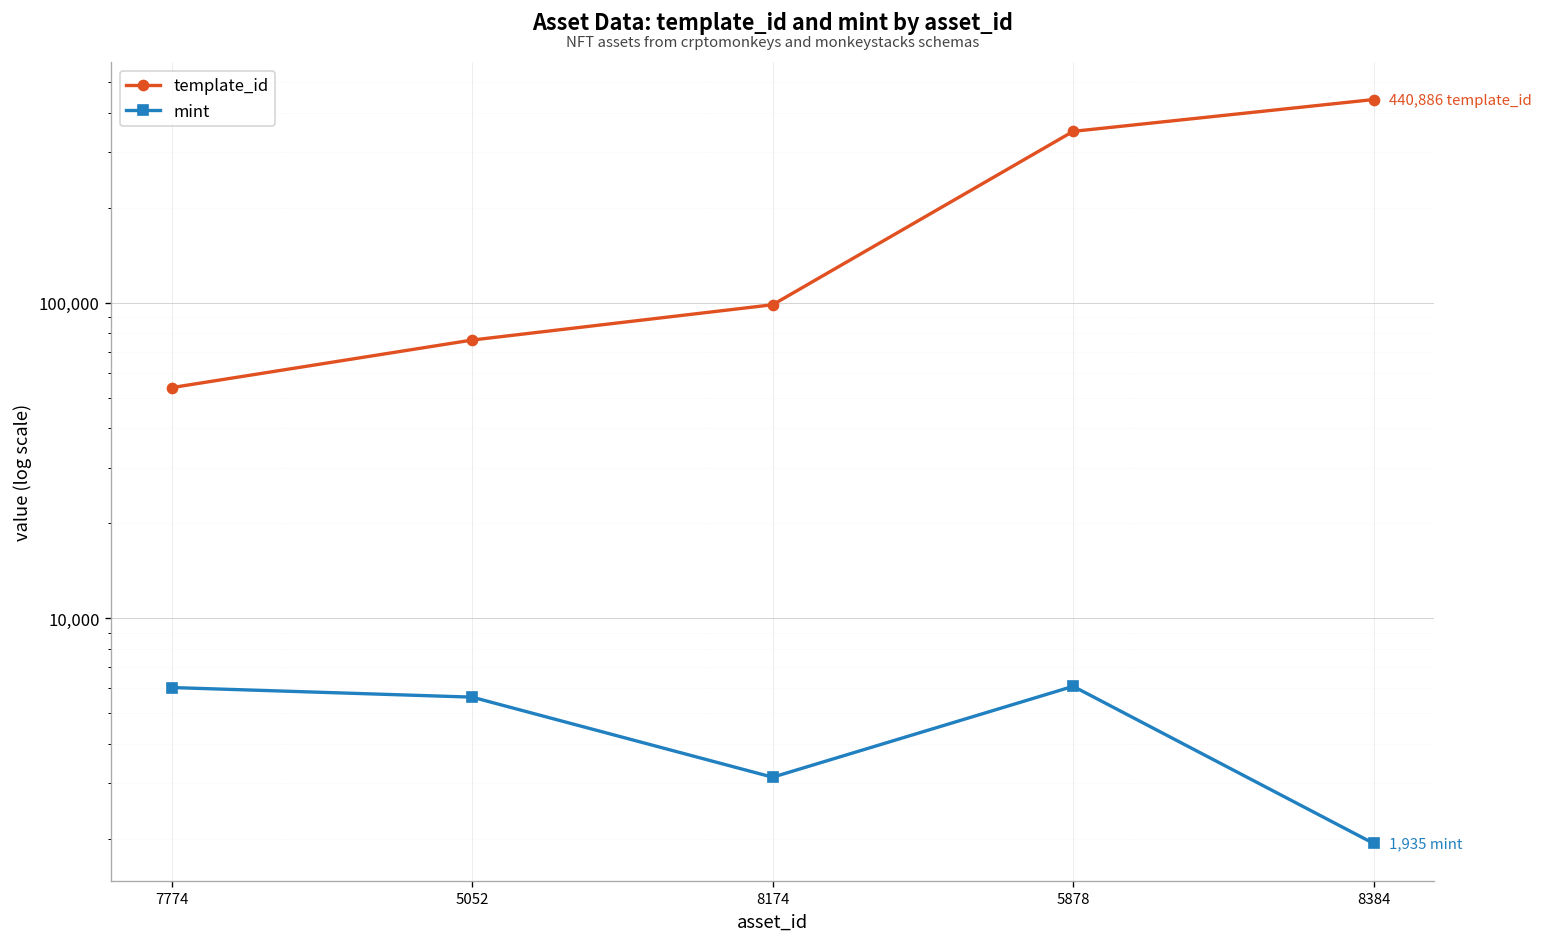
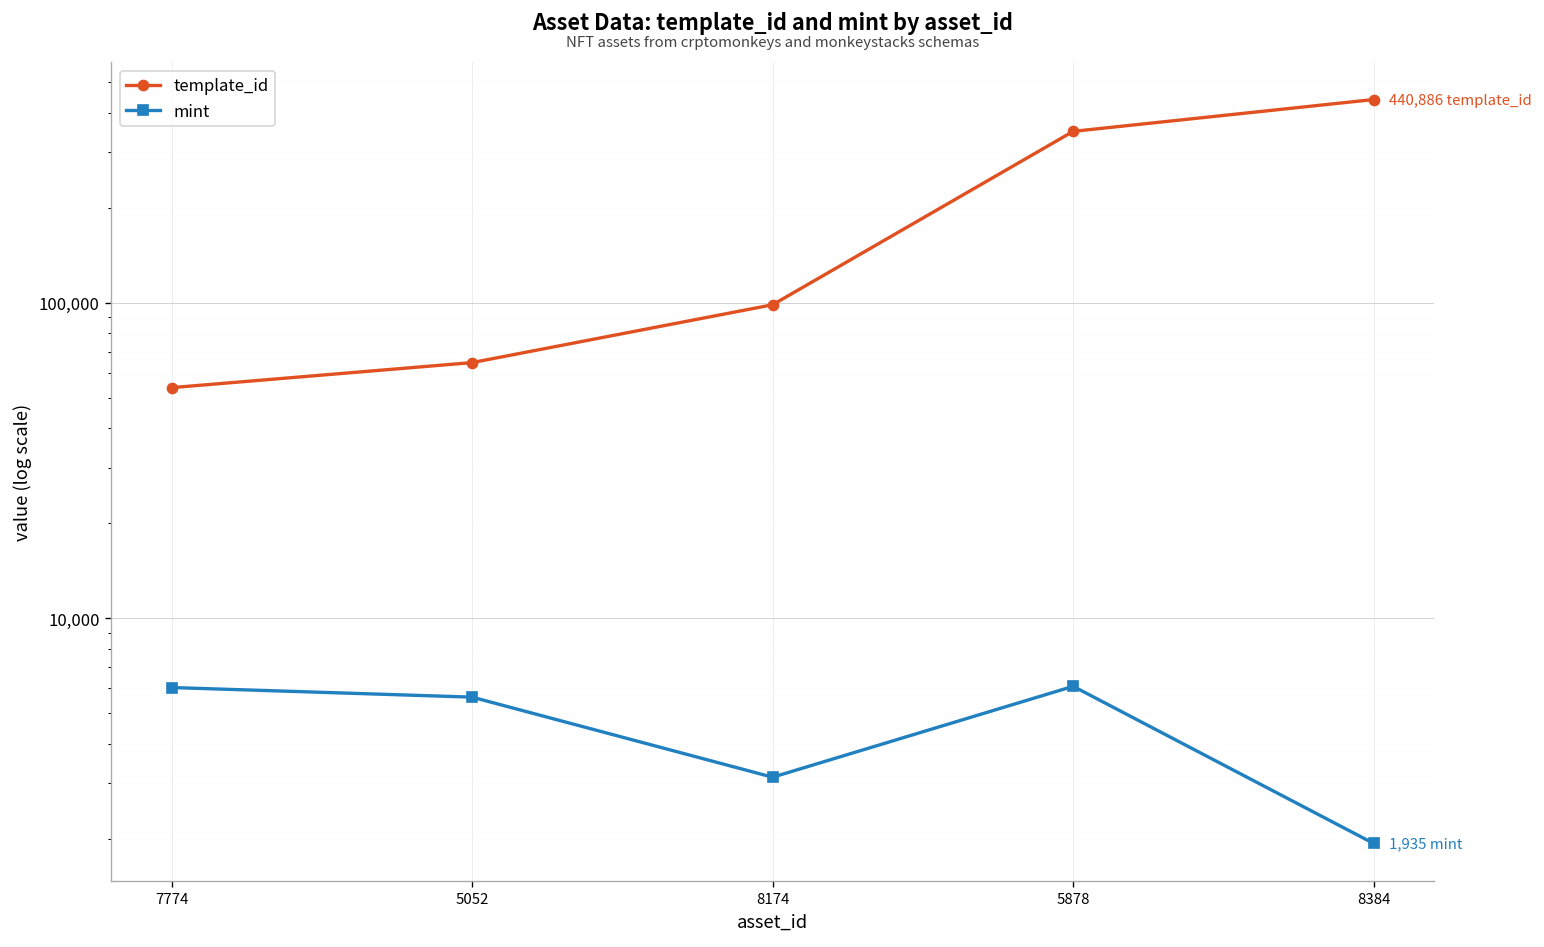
  {
    "template_id": {
      "7774": "54,000",
-     "5052": "76,000",
+     "5052": "65,000",
      "8174": "99,000",
      "5878": "350,000"
    },
    "mint": {
      "8384": "1,935"
    }
  }
